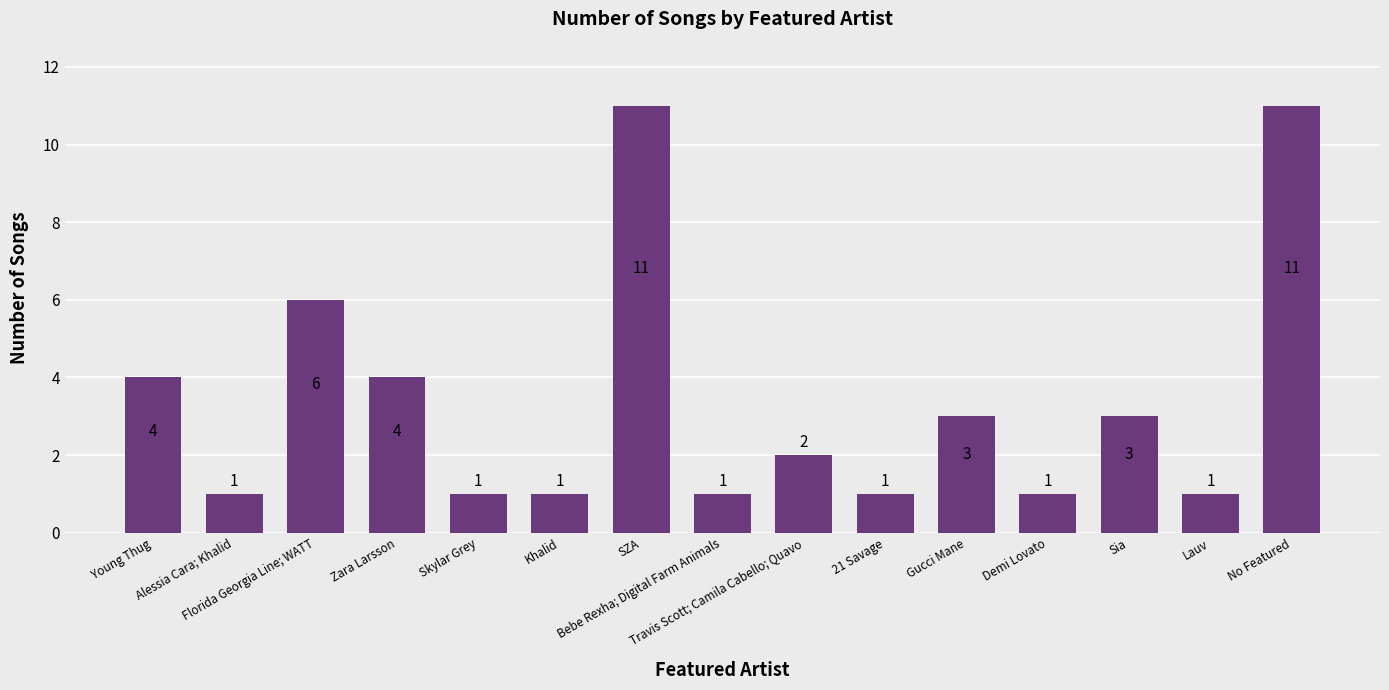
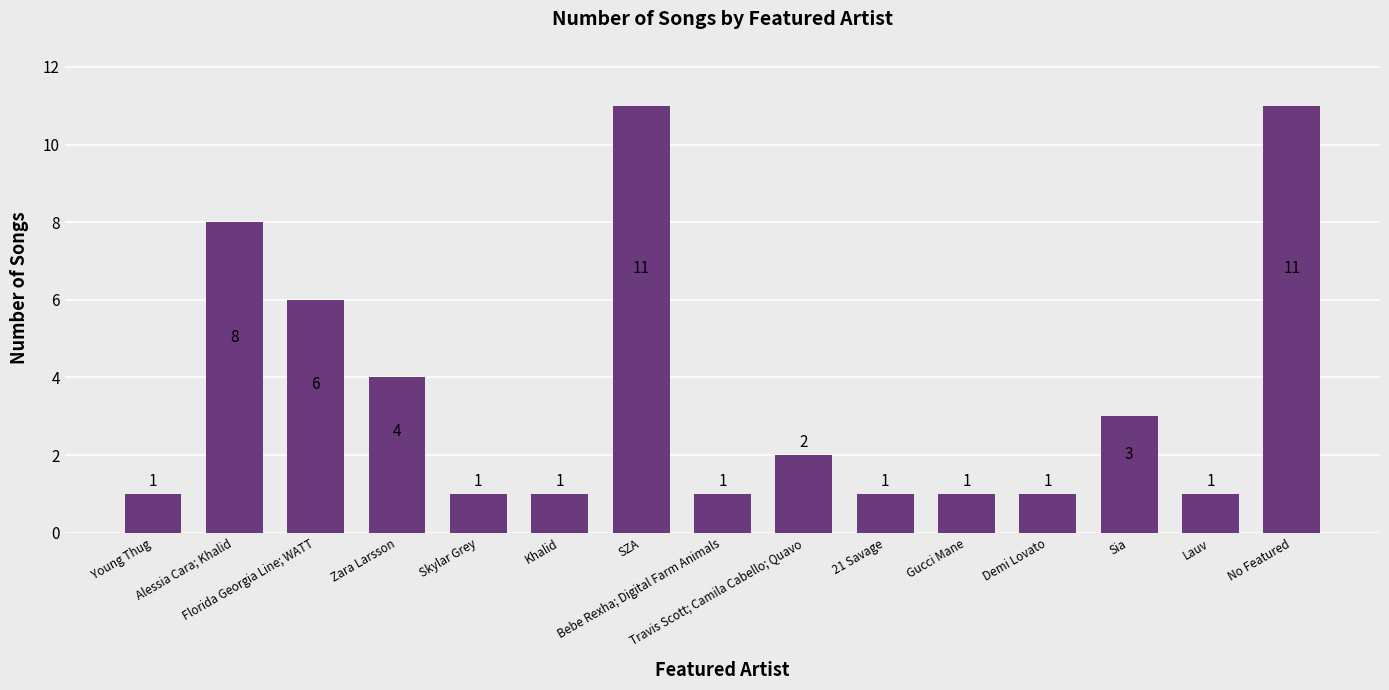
  {
-   "Young Thug": 4,
-   "Alessia Cara; Khalid": 1,
+   "Young Thug": 1,
+   "Alessia Cara; Khalid": 8,
    "Florida Georgia Line; WATT": 6,
    "Zara Larsson": 4,
    "Skylar Grey": 1,
    "Khalid": 1,
    "SZA": 11,
    "Bebe Rexha; Digital Farm Animals": 1,
    "Travis Scott; Camila Cabello; Quavo": 2,
    "21 Savage": 1,
-   "Gucci Mane": 3,
+   "Gucci Mane": 1,
    "Demi Lovato": 1,
    "Sia": 3,
    "Lauv": 1,
    "No Featured": 11
  }
